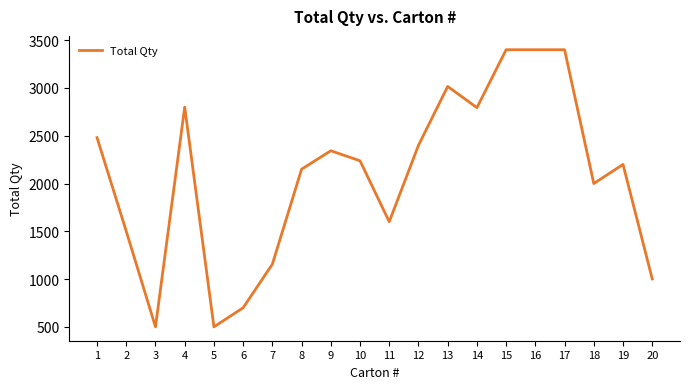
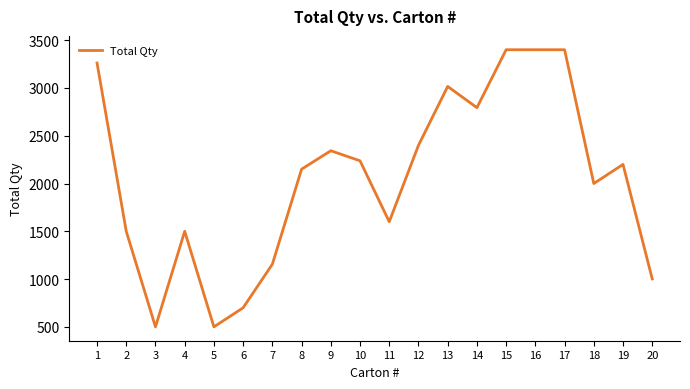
  {
-   "1": 2500,
+   "1": 3300,
    "2": 1500,
    "3": 500,
-   "4": 2800,
+   "4": 1500,
    "5": 500,
    "6": 700,
    "7": 1200,
    "8": 2200,
    "9": 2300,
    "10": 2200,
    "11": 1600,
    "12": 2400,
    "13": 3000,
    "14": 2800,
    "15": 3400,
    "16": 3400,
    "17": 3400,
    "18": 2000,
    "19": 2200,
    "20": 1000
  }
